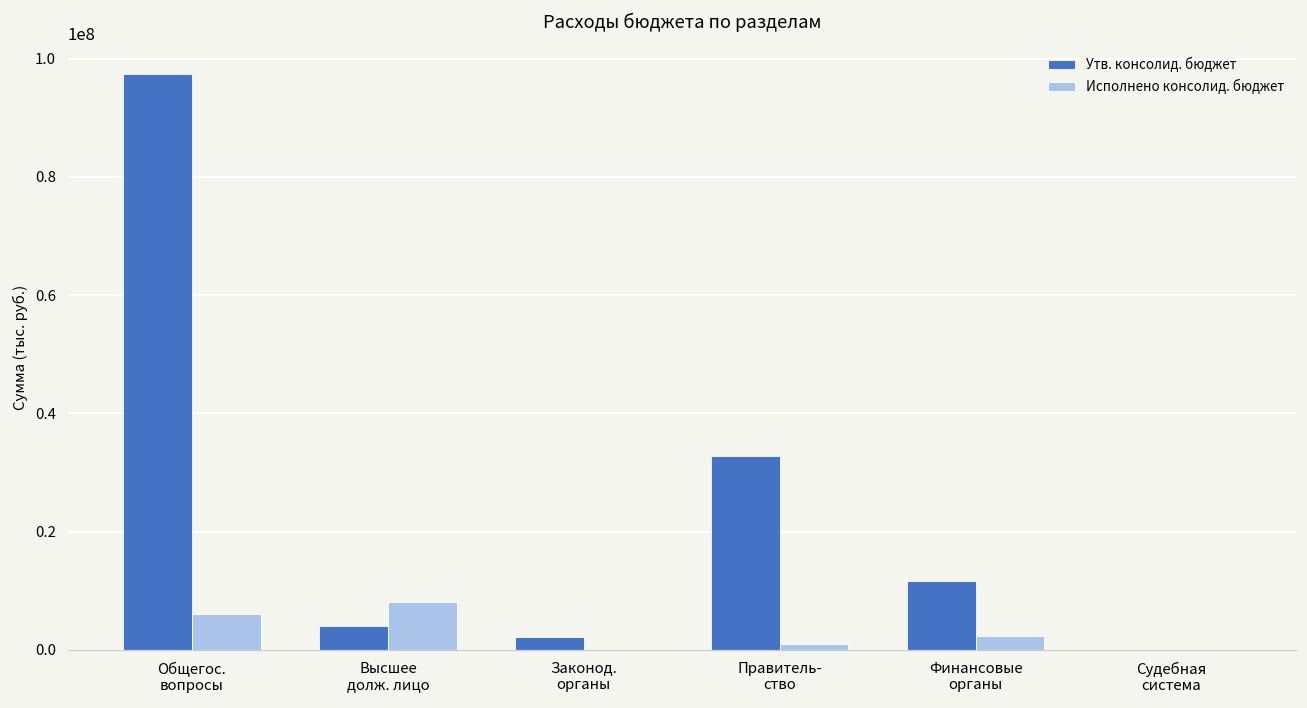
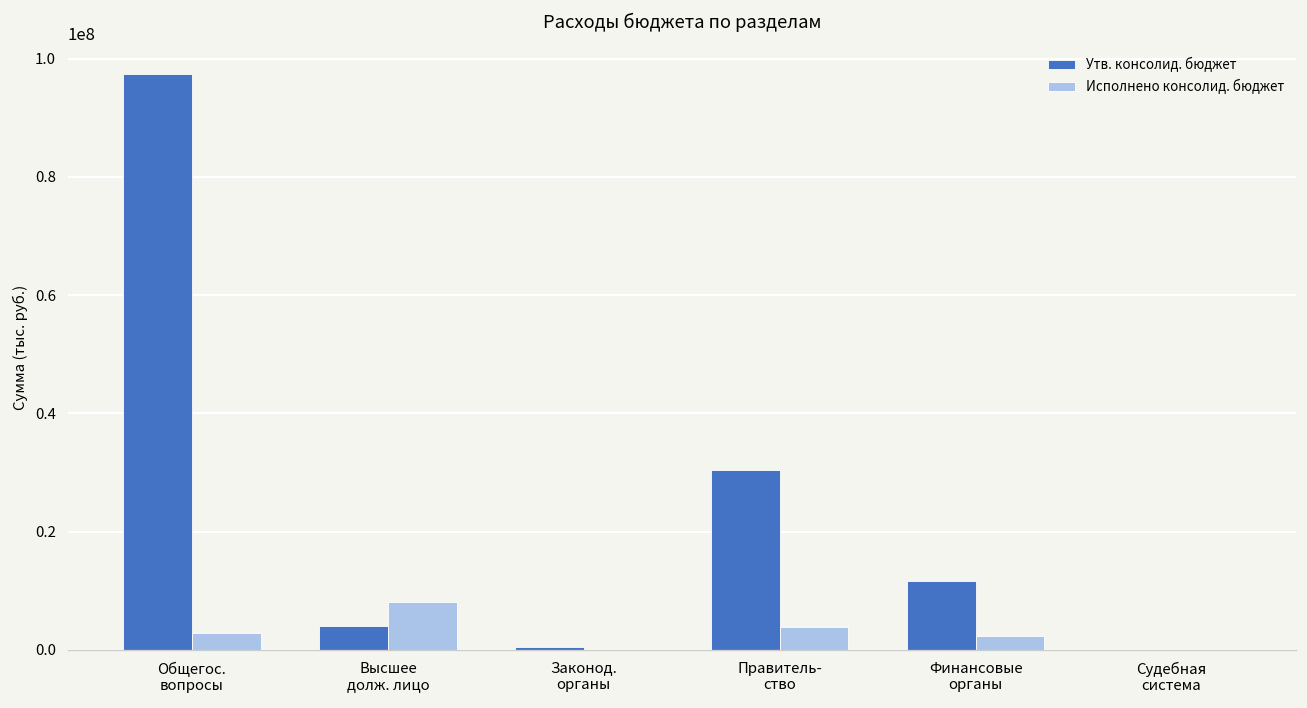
  {
    "Утв. консолид. бюджет": {
      "Общегос. вопросы": 97000000,
      "Высшее долж. лицо": 4000000,
-     "Законод. органы": 2000000,
-     "Правитель- ство": 33000000,
+     "Законод. органы": 1000000,
+     "Правитель- ство": 30000000,
      "Финансовые органы": 12000000
    },
    "Исполнено консолид. бюджет": {
-     "Общегос. вопросы": 6000000,
+     "Общегос. вопросы": 3000000,
      "Высшее долж. лицо": 8000000,
-     "Правитель- ство": 1000000,
+     "Правитель- ство": 4000000,
      "Финансовые органы": 2000000,
      "Судебная система": 0
    }
  }
